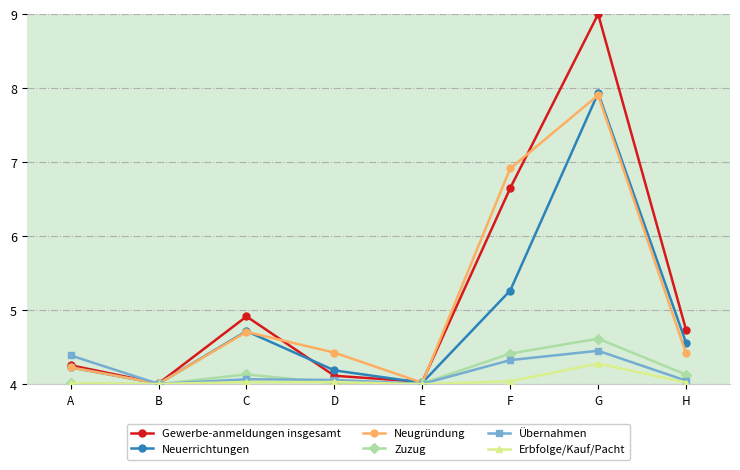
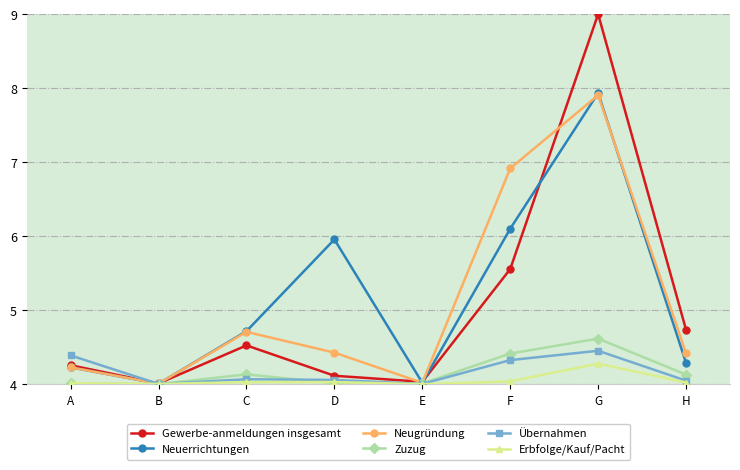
  {
    "Gewerbe-anmeldungen insgesamt": {
-     "C": 4.9,
+     "C": 4.5,
      "D": 4.1,
-     "F": 6.6,
+     "F": 5.6,
      "G": 9.0,
      "H": 4.7
    },
    "Neuerrichtungen": {
-     "D": 4.2,
-     "F": 5.3,
-     "H": 4.6
+     "D": 6.0,
+     "F": 6.1,
+     "H": 4.3
    },
    "Neugründung": {
      "D": 4.4,
      "F": 6.9,
      "H": 4.4
    },
    "Übernahmen": {
      "A": 4.4,
      "C": 4.1,
      "F": 4.3,
      "G": 4.5
    }
  }
